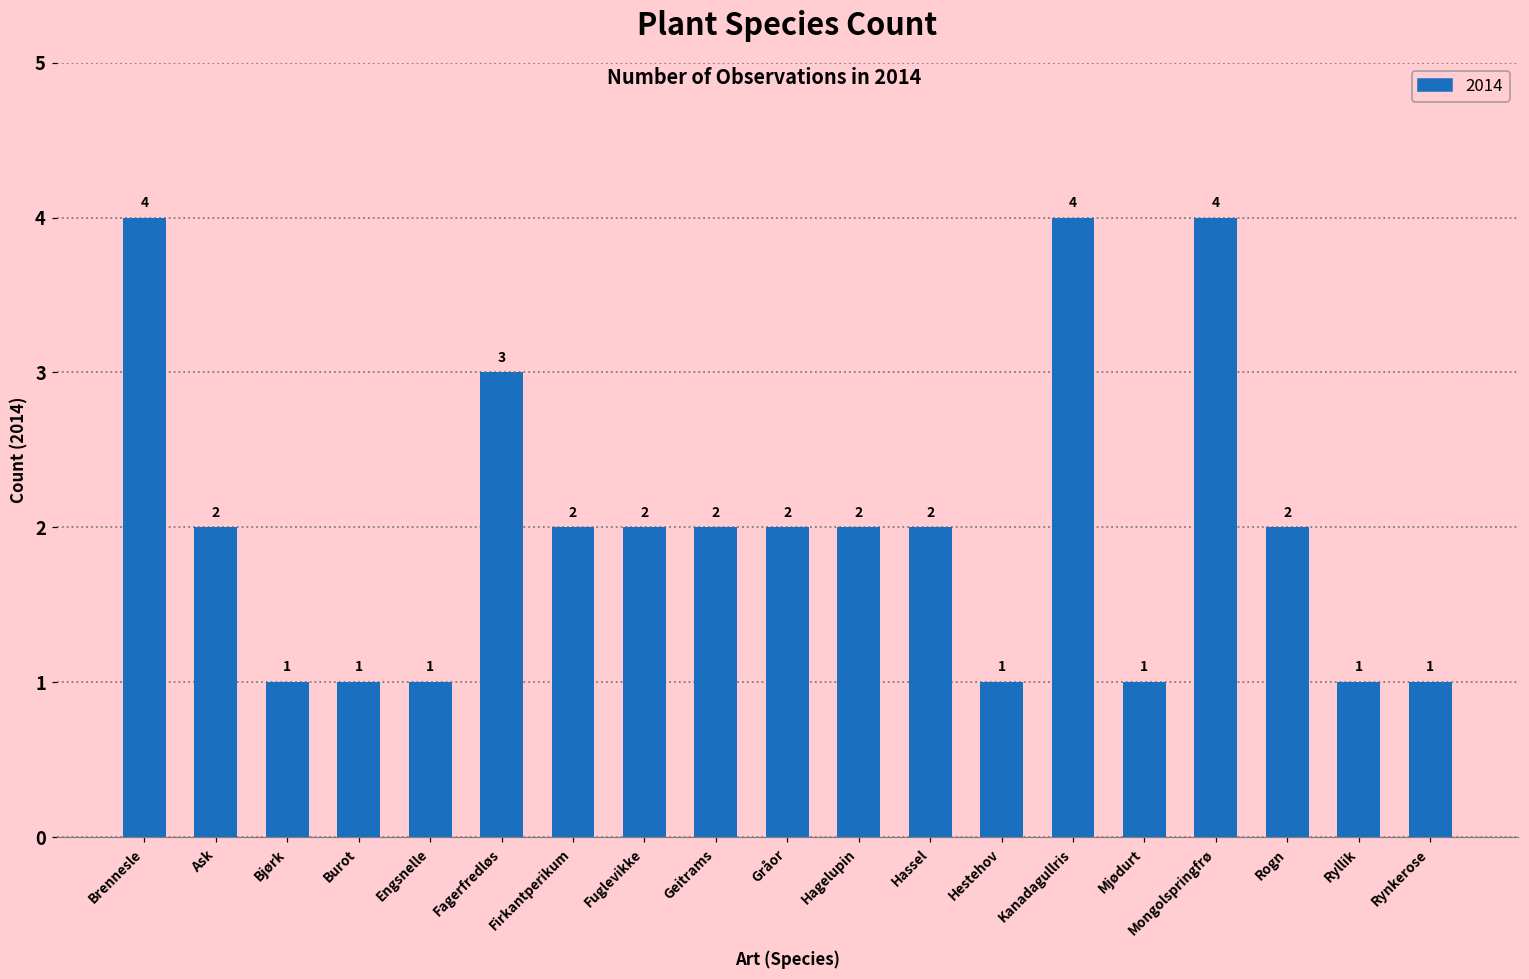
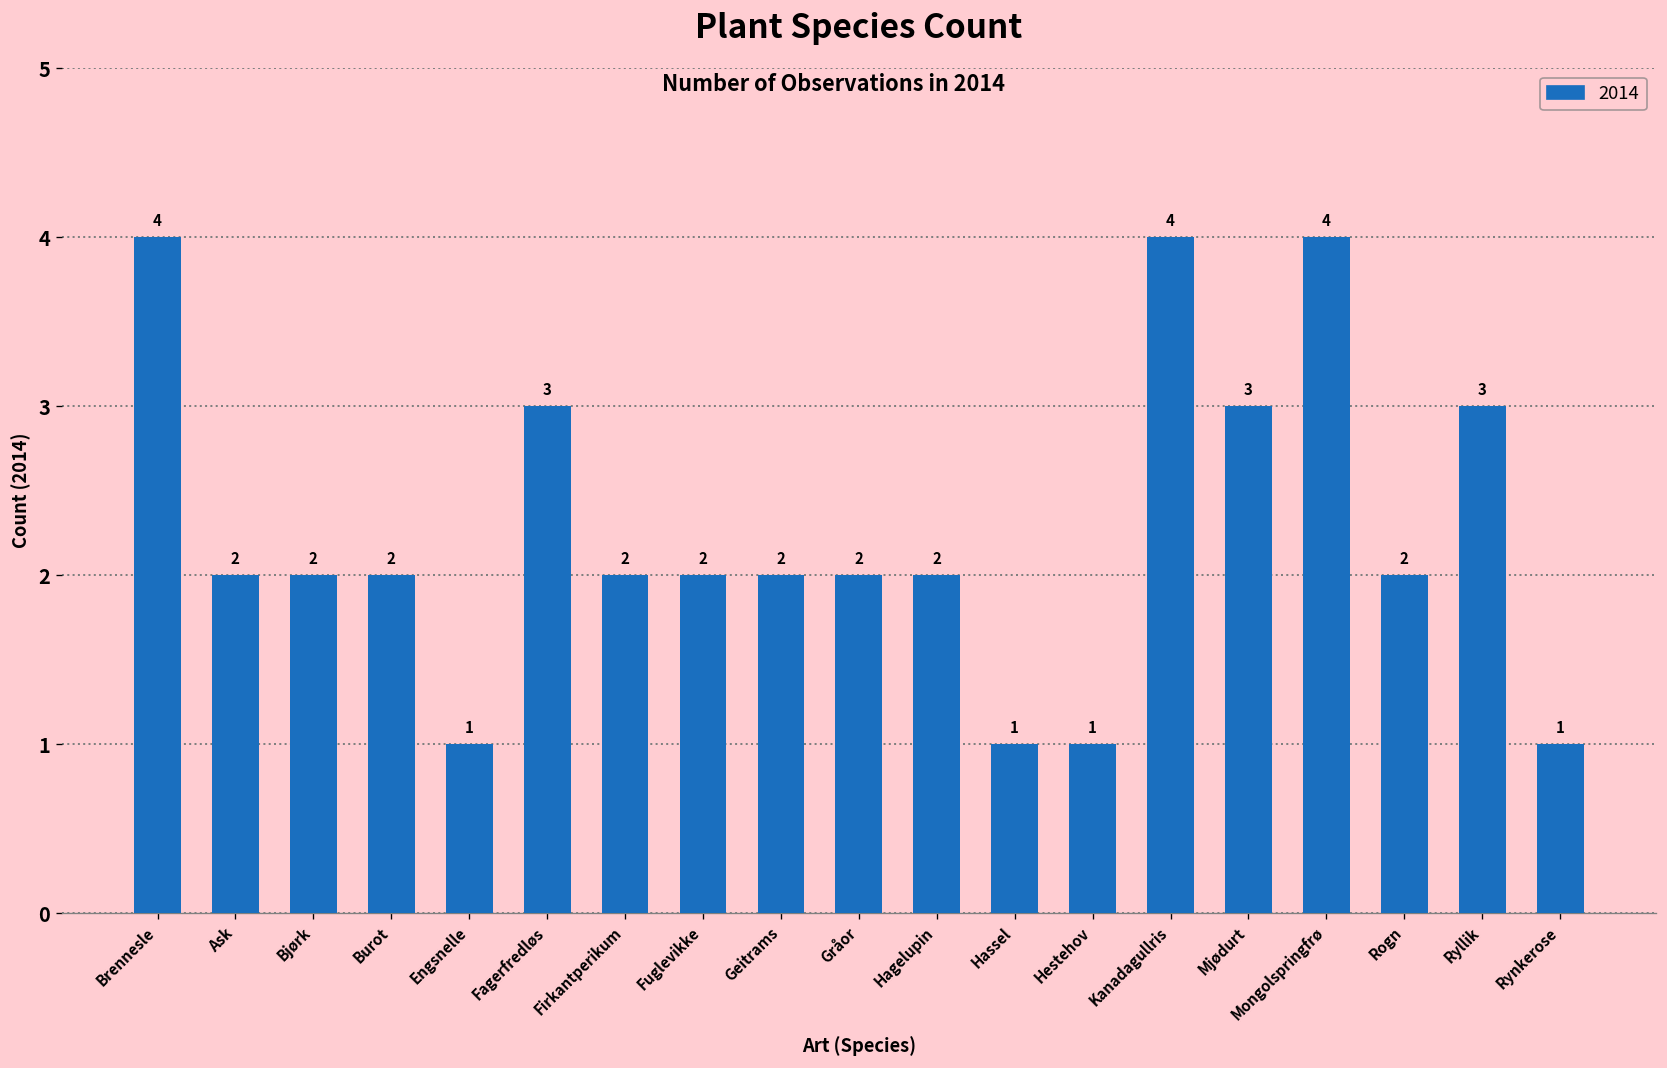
  {
    "Brennesle": 4,
    "Ask": 2,
-   "Bjørk": 1,
-   "Burot": 1,
+   "Bjørk": 2,
+   "Burot": 2,
    "Engsnelle": 1,
    "Fagerfredløs": 3,
    "Firkantperikum": 2,
    "Fuglevikke": 2,
    "Geitrams": 2,
    "Gråor": 2,
    "Hagelupin": 2,
-   "Hassel": 2,
+   "Hassel": 1,
    "Hestehov": 1,
    "Kanadagullris": 4,
-   "Mjødurt": 1,
+   "Mjødurt": 3,
    "Mongolspringfrø": 4,
    "Rogn": 2,
-   "Ryllik": 1,
+   "Ryllik": 3,
    "Rynkerose": 1
  }
